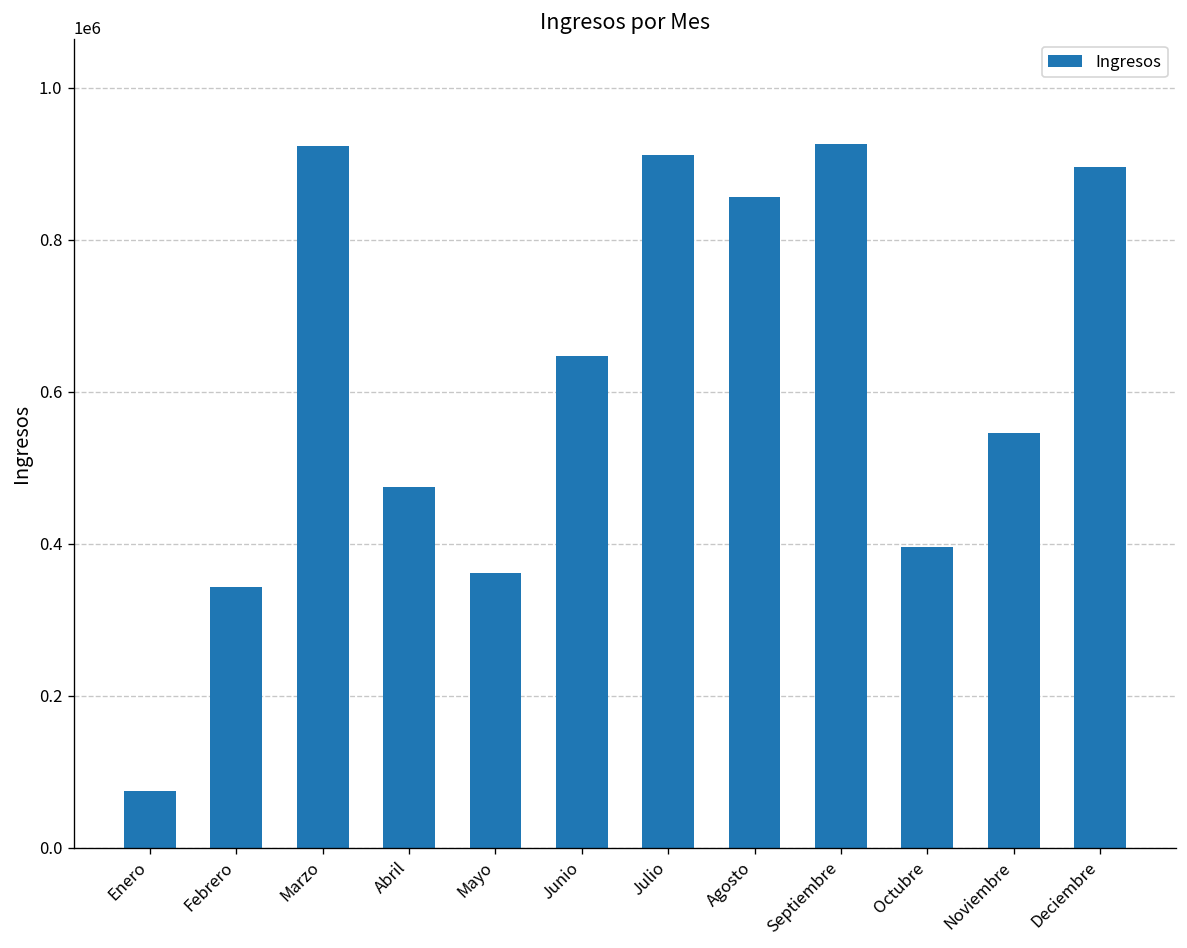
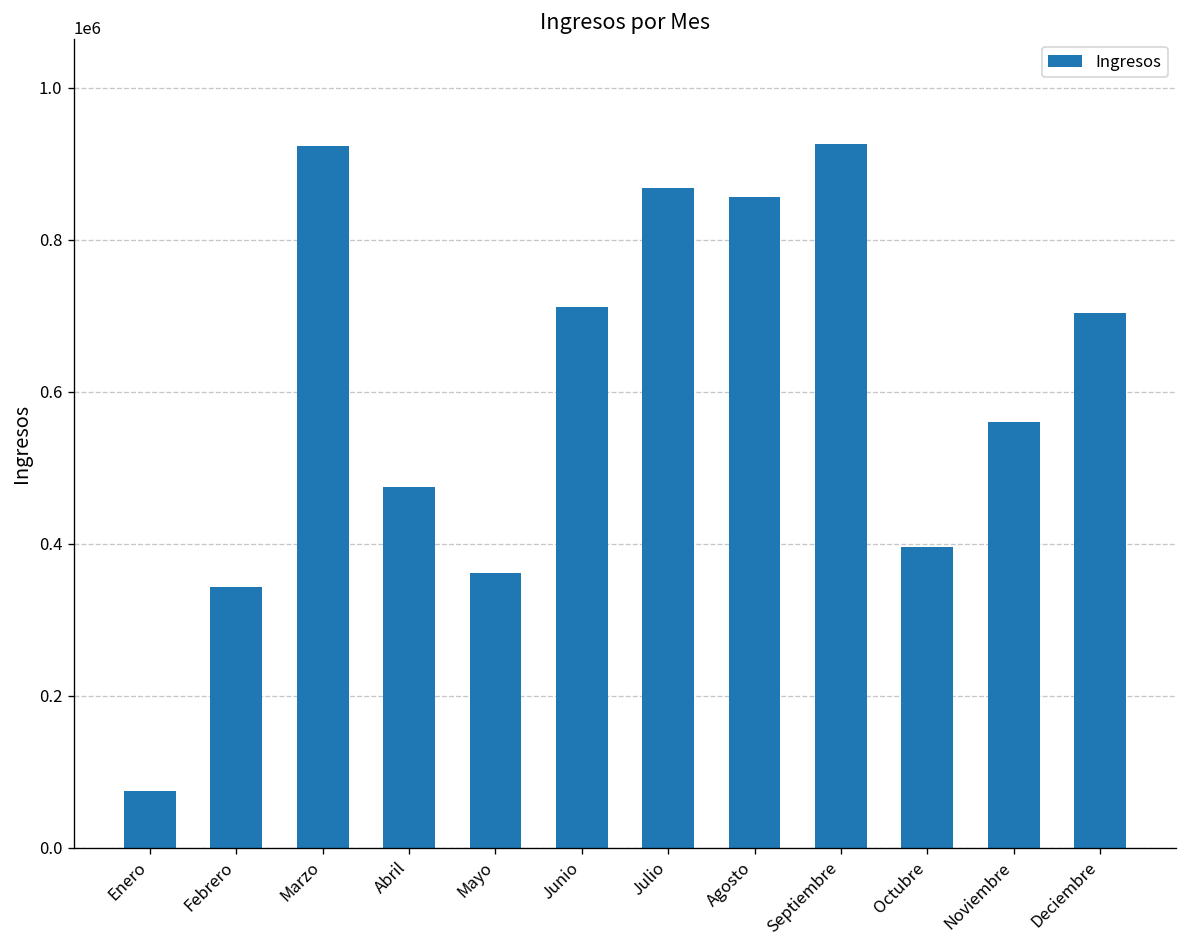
  {
    "Enero": 70000,
    "Febrero": 340000,
    "Marzo": 920000,
    "Abril": 470000,
    "Mayo": 360000,
-   "Junio": 650000,
-   "Julio": 910000,
+   "Junio": 710000,
+   "Julio": 870000,
    "Agosto": 860000,
    "Septiembre": 930000,
    "Octubre": 400000,
-   "Noviembre": 550000,
-   "Deciembre": 900000
+   "Noviembre": 560000,
+   "Deciembre": 700000
  }
